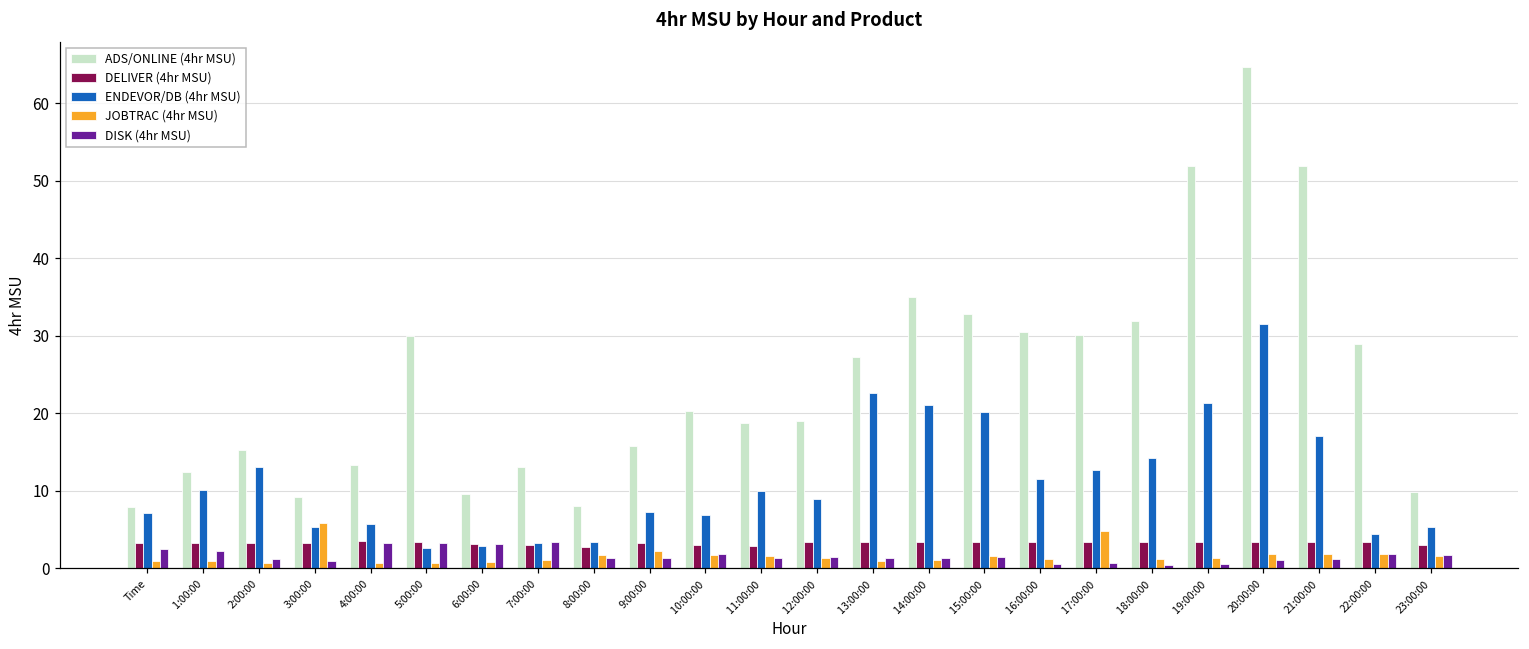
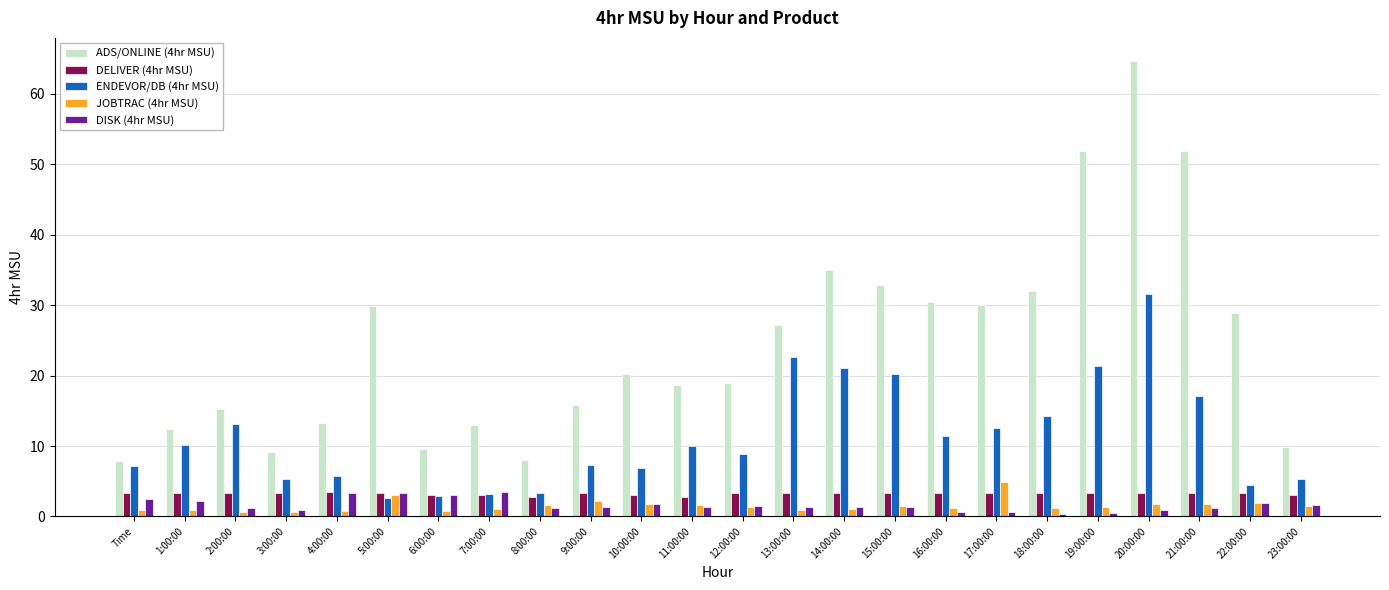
  {
    "ADS/ONLINE (4hr MSU)": {
      "Time": 8,
      "1:00:00": 12,
      "2:00:00": 15,
      "3:00:00": 9,
      "4:00:00": 13,
      "5:00:00": 30,
      "6:00:00": 10,
      "7:00:00": 13,
      "8:00:00": 8,
      "9:00:00": 16,
      "10:00:00": 20,
      "11:00:00": 19,
      "12:00:00": 19,
      "13:00:00": 27,
      "14:00:00": 35,
      "15:00:00": 33,
      "16:00:00": 31,
      "17:00:00": 30,
      "18:00:00": 32,
      "19:00:00": 52,
      "20:00:00": 65,
      "21:00:00": 52,
      "22:00:00": 29,
      "23:00:00": 10
    },
    "DELIVER (4hr MSU)": {
      "Time": 3,
      "1:00:00": 3,
      "2:00:00": 3,
      "3:00:00": 3,
      "4:00:00": 4,
      "5:00:00": 3,
      "6:00:00": 3,
      "7:00:00": 3,
      "8:00:00": 3,
      "9:00:00": 3,
      "10:00:00": 3,
      "11:00:00": 3,
      "12:00:00": 3,
      "13:00:00": 3,
      "14:00:00": 3,
      "15:00:00": 3,
      "16:00:00": 3,
      "17:00:00": 3,
      "18:00:00": 3,
      "19:00:00": 3,
      "20:00:00": 3,
      "21:00:00": 3,
      "22:00:00": 3,
      "23:00:00": 3
    },
    "ENDEVOR/DB (4hr MSU)": {
      "Time": 7,
      "1:00:00": 10,
      "2:00:00": 13,
      "3:00:00": 5,
      "4:00:00": 6,
      "5:00:00": 3,
      "6:00:00": 3,
      "7:00:00": 3,
      "8:00:00": 3,
      "9:00:00": 7,
      "10:00:00": 7,
      "11:00:00": 10,
      "12:00:00": 9,
      "13:00:00": 23,
      "14:00:00": 21,
      "15:00:00": 20,
      "16:00:00": 11,
      "17:00:00": 13,
      "18:00:00": 14,
      "19:00:00": 21,
      "20:00:00": 32,
      "21:00:00": 17,
      "22:00:00": 4,
      "23:00:00": 5
    },
    "JOBTRAC (4hr MSU)": {
      "Time": 1,
      "1:00:00": 1,
      "2:00:00": 1,
-     "3:00:00": 6,
+     "3:00:00": 1,
      "4:00:00": 1,
-     "5:00:00": 1,
+     "5:00:00": 3,
      "6:00:00": 1,
      "7:00:00": 1,
      "8:00:00": 2,
      "9:00:00": 2,
      "10:00:00": 2,
      "11:00:00": 2,
      "12:00:00": 1,
      "13:00:00": 1,
      "14:00:00": 1,
      "15:00:00": 2,
      "16:00:00": 1,
      "17:00:00": 5,
      "18:00:00": 1,
      "19:00:00": 1,
      "20:00:00": 2,
      "21:00:00": 2,
      "22:00:00": 2,
      "23:00:00": 2
    },
    "DISK (4hr MSU)": {
      "Time": 2,
      "1:00:00": 2,
      "2:00:00": 1,
      "3:00:00": 1,
      "4:00:00": 3,
      "5:00:00": 3,
      "6:00:00": 3,
      "7:00:00": 3,
      "8:00:00": 1,
      "9:00:00": 1,
      "10:00:00": 2,
      "11:00:00": 1,
      "12:00:00": 1,
      "13:00:00": 1,
      "14:00:00": 1,
      "15:00:00": 1,
      "16:00:00": 1,
      "17:00:00": 1,
      "18:00:00": 0,
      "19:00:00": 1,
      "20:00:00": 1,
      "21:00:00": 1,
      "22:00:00": 2,
      "23:00:00": 2
    }
  }
